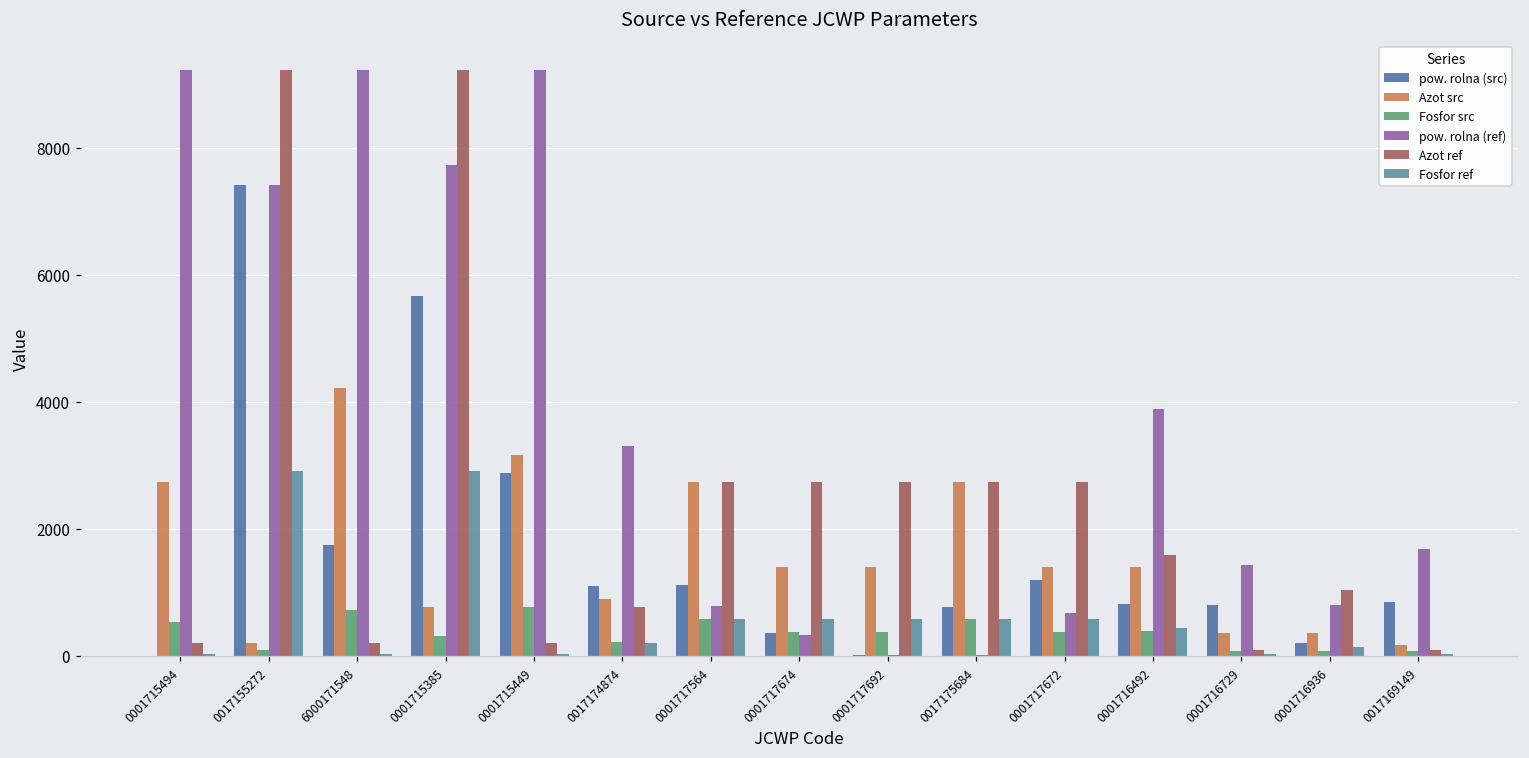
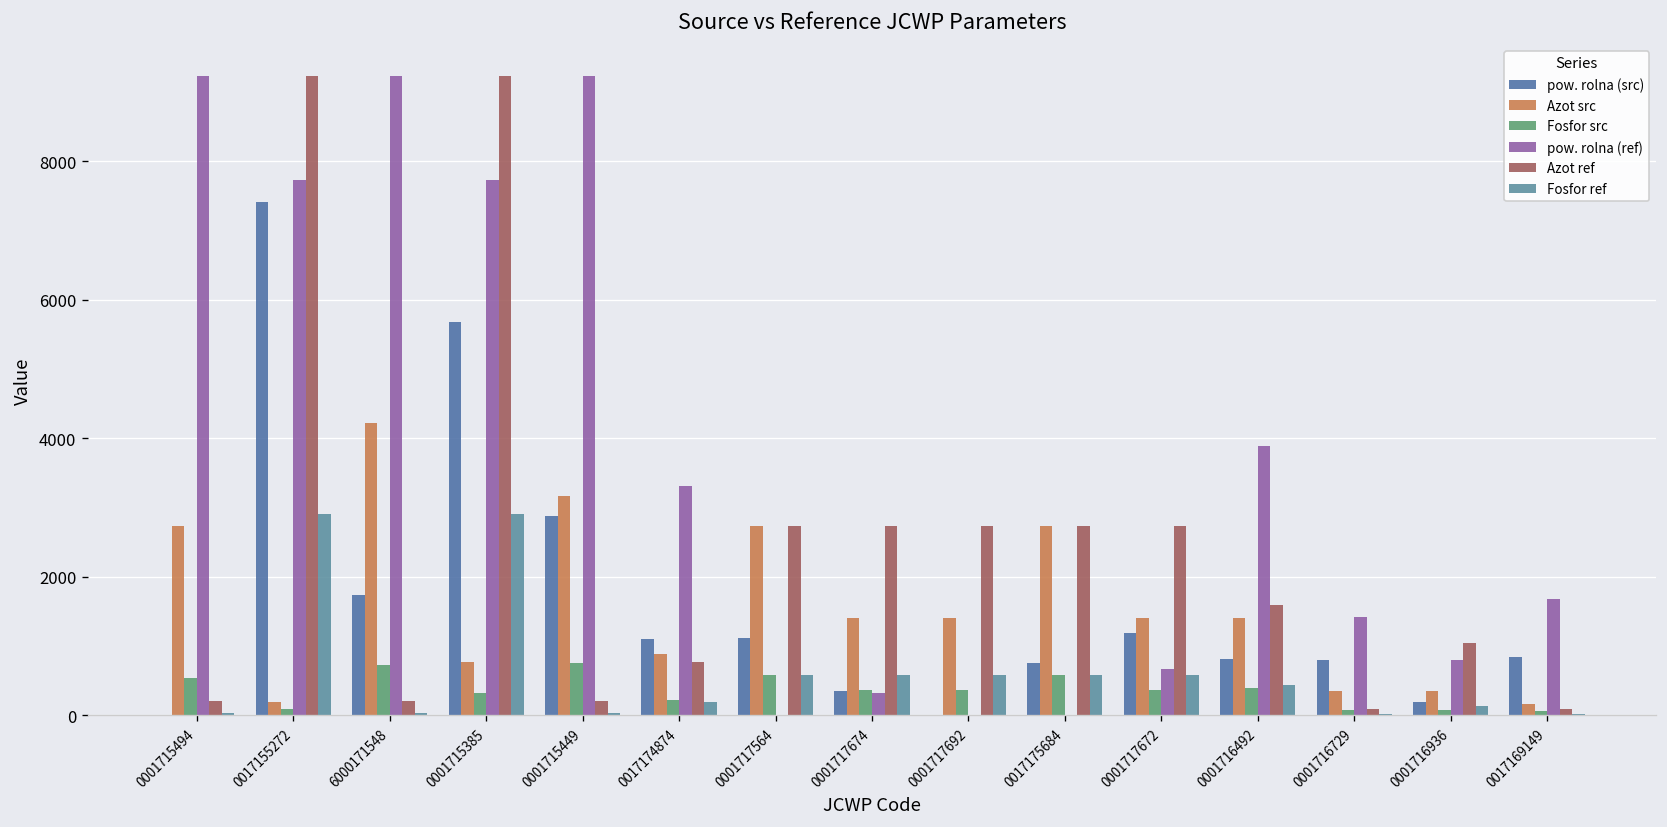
  {
    "pow. rolna (ref)": {
      "0001715494": 9200,
-     "0017155272": 7400,
+     "0017155272": 7700,
      "6000171548": 9200,
      "0001715385": 7700,
      "0001715449": 9200,
      "0017174874": 3300,
-     "0001717564": 800,
+     "0001717564": 0,
      "0001717674": 300,
      "0001717672": 700,
      "0001716492": 3900,
      "0001716729": 1400,
      "0001716936": 800,
      "0017169149": 1700
    }
  }
